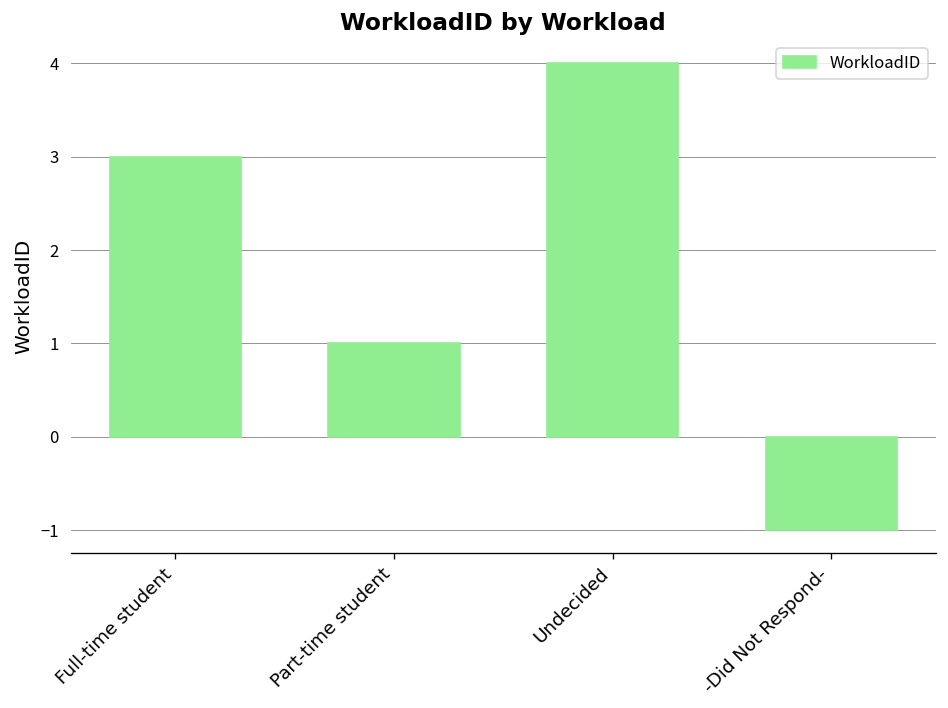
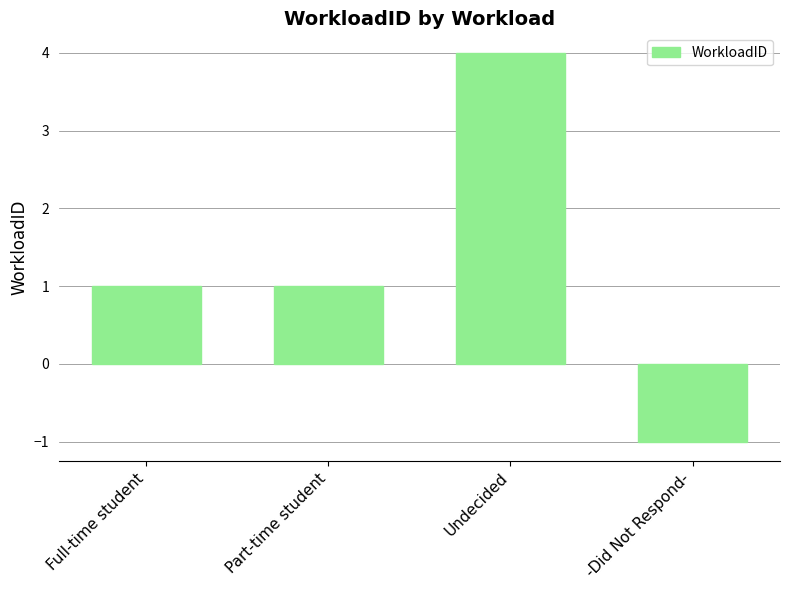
  {
-   "Full-time student": 3,
+   "Full-time student": 1,
    "Part-time student": 1,
    "Undecided": 4,
    "-Did Not Respond-": -1
  }
